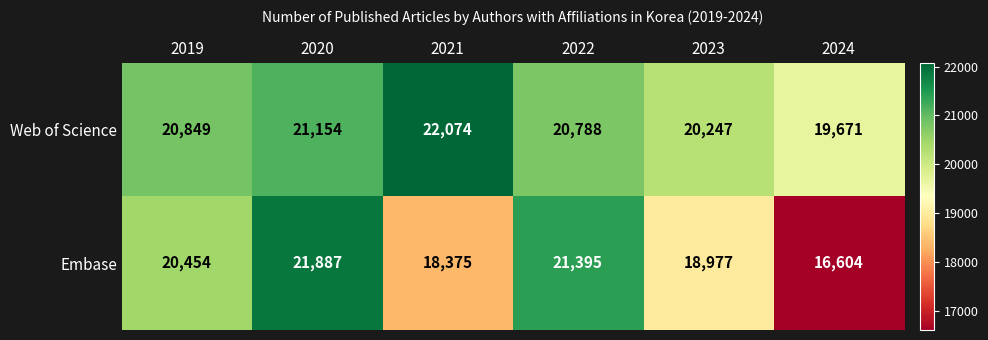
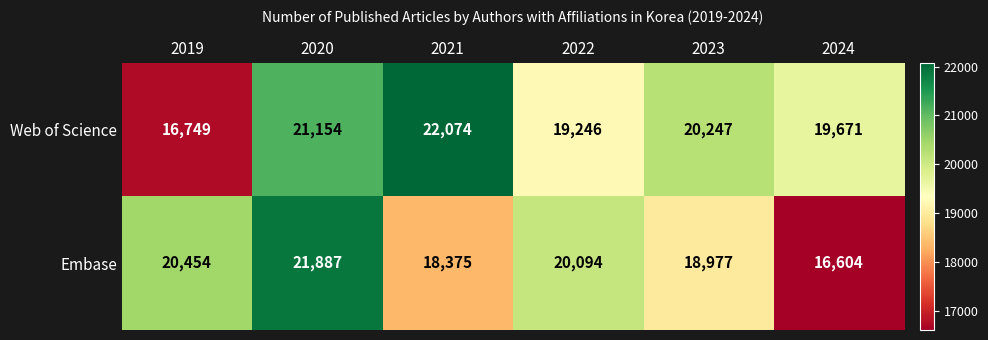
  {
    "Web of Science": {
-     "2019": "20,849",
+     "2019": "16,749",
      "2020": "21,154",
      "2021": "22,074",
-     "2022": "20,788",
+     "2022": "19,246",
      "2023": "20,247",
      "2024": "19,671"
    },
    "Embase": {
      "2019": "20,454",
      "2020": "21,887",
      "2021": "18,375",
-     "2022": "21,395",
+     "2022": "20,094",
      "2023": "18,977",
      "2024": "16,604"
    }
  }
